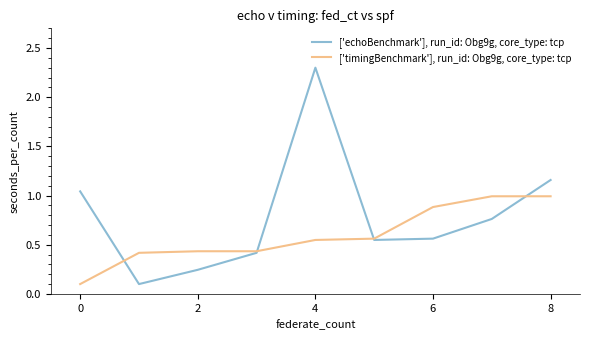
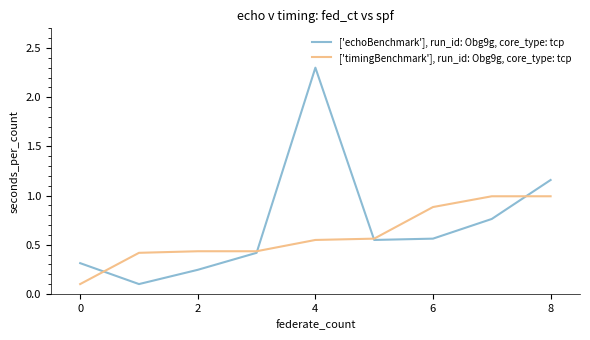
  {
    "['echoBenchmark'], run_id: Obg9g, core_type: tcp": {
-     "0": 1.0,
+     "0": 0.3,
      "2": 0.2,
      "4": 2.3,
      "6": 0.6,
      "8": 1.2
    },
    "['timingBenchmark'], run_id: Obg9g, core_type: tcp": {
      "0": 0.1,
      "2": 0.4,
      "4": 0.5,
      "6": 0.9,
      "8": 1.0
    }
  }
